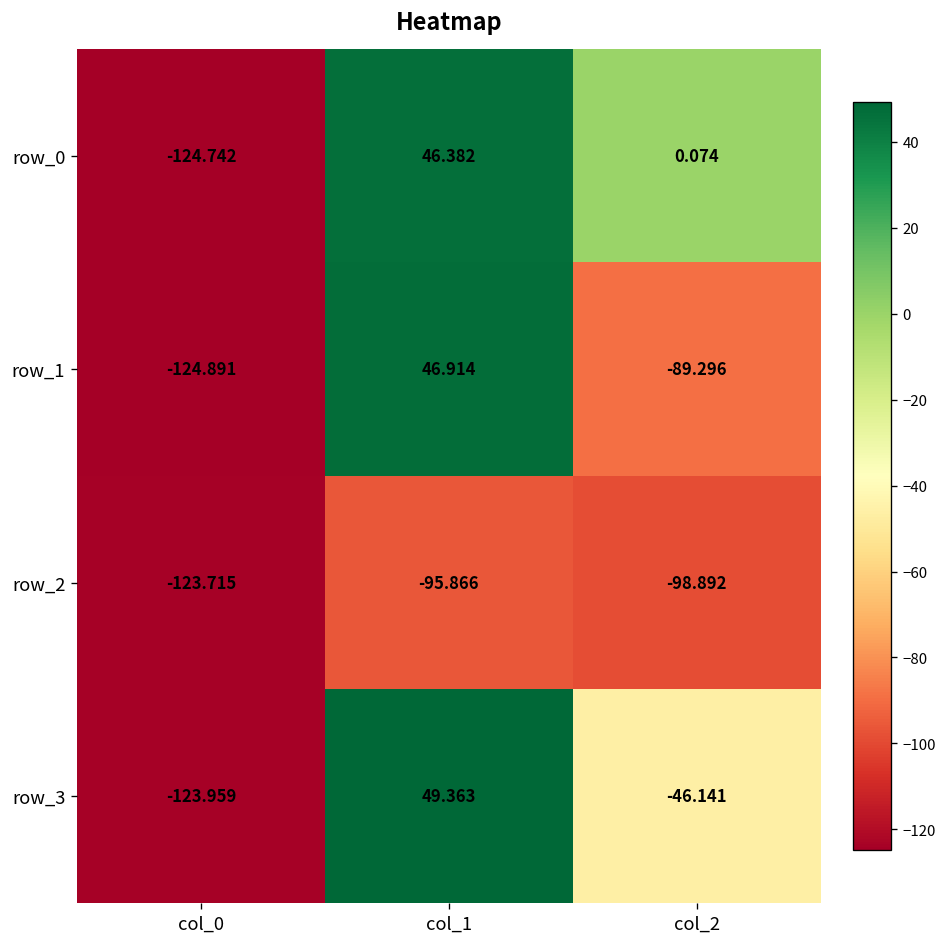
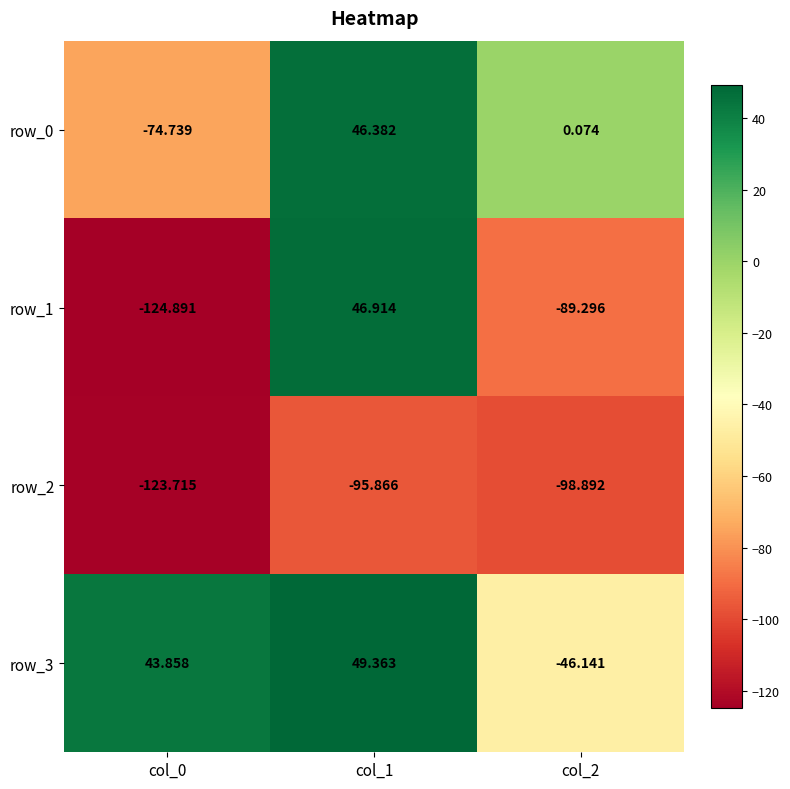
  {
    "row_0": {
-     "col_0": -124.742,
+     "col_0": -74.739,
      "col_1": 46.382,
      "col_2": 0.074
    },
    "row_1": {
      "col_0": -124.891,
      "col_1": 46.914,
      "col_2": -89.296
    },
    "row_2": {
      "col_0": -123.715,
      "col_1": -95.866,
      "col_2": -98.892
    },
    "row_3": {
-     "col_0": -123.959,
+     "col_0": 43.858,
      "col_1": 49.363,
      "col_2": -46.141
    }
  }
